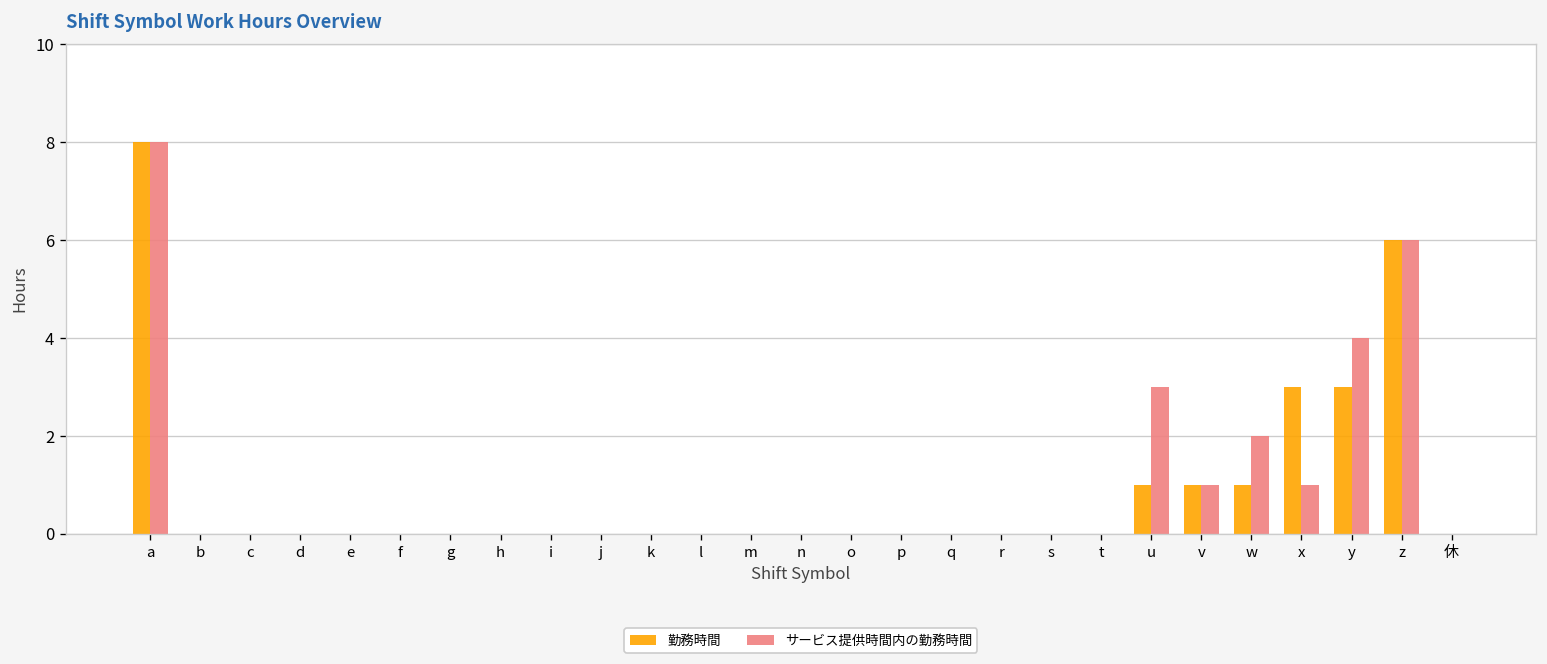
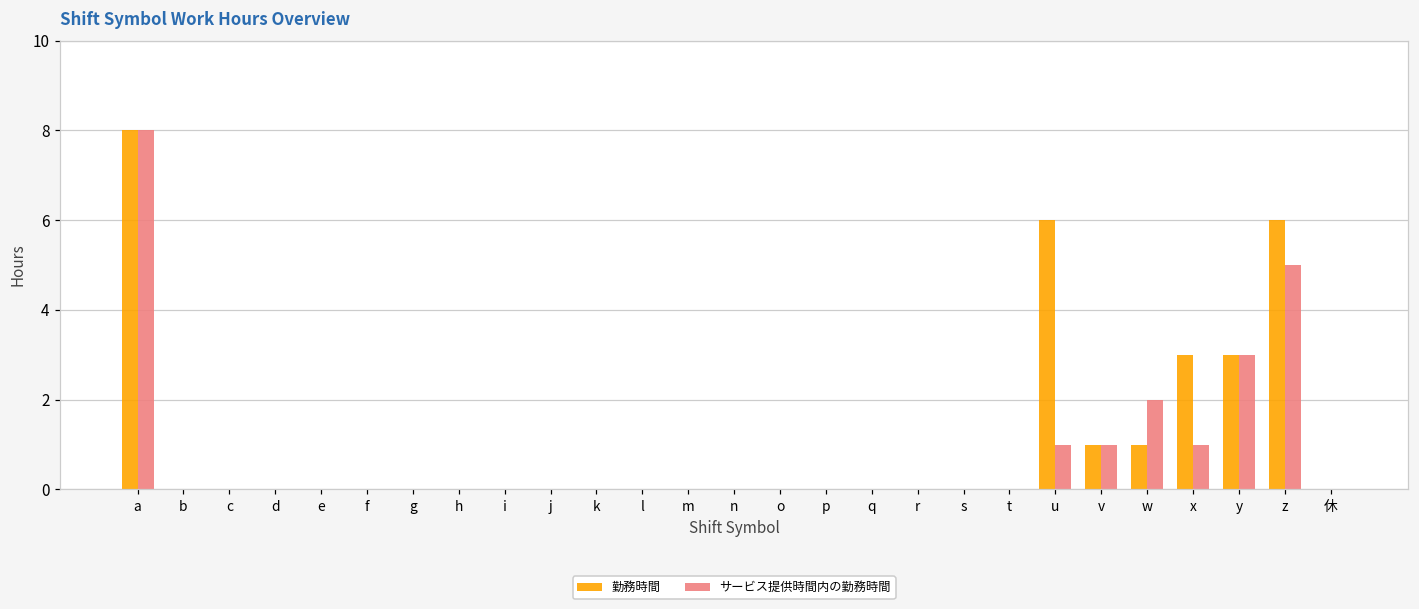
  {
    "勤務時間": {
      "a": 8,
      "b": 0,
      "c": 0,
      "d": 0,
      "e": 0,
      "f": 0,
      "g": 0,
      "h": 0,
      "i": 0,
      "j": 0,
      "k": 0,
      "l": 0,
      "m": 0,
      "n": 0,
      "o": 0,
      "p": 0,
      "q": 0,
      "r": 0,
      "s": 0,
      "t": 0,
-     "u": 1,
+     "u": 6,
      "v": 1,
      "w": 1,
      "x": 3,
      "y": 3,
      "z": 6,
      "休": 0
    },
    "サービス提供時間内の勤務時間": {
      "a": 8,
      "b": 0,
      "c": 0,
      "d": 0,
      "e": 0,
      "f": 0,
      "g": 0,
      "h": 0,
      "i": 0,
      "j": 0,
      "k": 0,
      "l": 0,
      "m": 0,
      "n": 0,
      "o": 0,
      "p": 0,
      "q": 0,
      "r": 0,
      "s": 0,
      "t": 0,
-     "u": 3,
+     "u": 1,
      "v": 1,
      "w": 2,
      "x": 1,
-     "y": 4,
-     "z": 6,
+     "y": 3,
+     "z": 5,
      "休": 0
    }
  }
